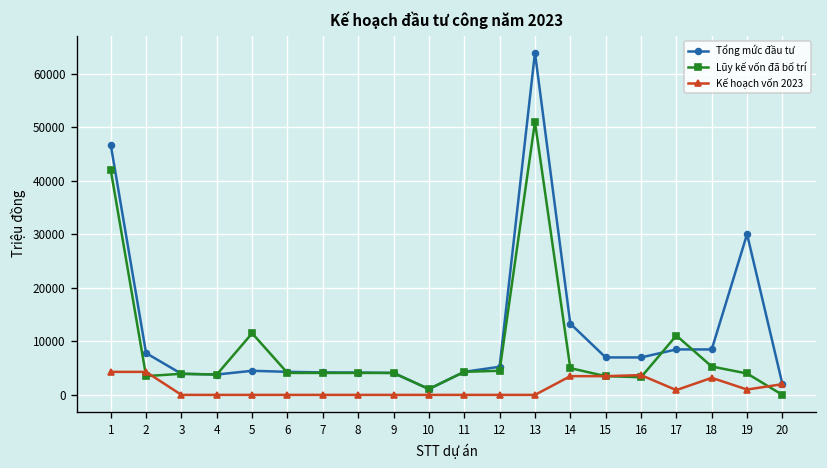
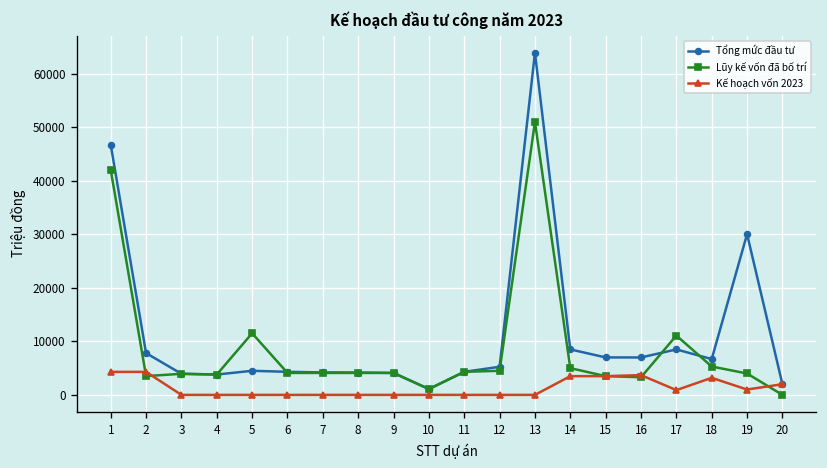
  {
    "Tổng mức đầu tư": {
      "1": 47000,
      "2": 8000,
      "5": 5000,
      "12": 5000,
      "13": 64000,
-     "14": 13000,
+     "14": 8000,
      "15": 7000,
      "16": 7000,
      "17": 8000,
-     "18": 8000,
+     "18": 7000,
      "19": 30000
    },
    "Lũy kế vốn đã bố trí": {
      "1": 42000,
      "2": 4000,
      "5": 12000,
      "12": 5000,
      "13": 51000,
      "14": 5000,
      "17": 11000,
      "18": 5000,
      "19": 4000,
      "20": 0
    },
    "Kế hoạch vốn 2023": {
      "1": 4000,
      "2": 4000,
      "3": 0,
      "4": 0,
      "5": 0,
      "6": 0,
      "7": 0,
      "8": 0,
      "9": 0,
      "10": 0,
      "11": 0,
      "12": 0,
      "13": 0,
      "14": 3000,
      "17": 1000,
      "18": 3000,
      "19": 1000
    }
  }
